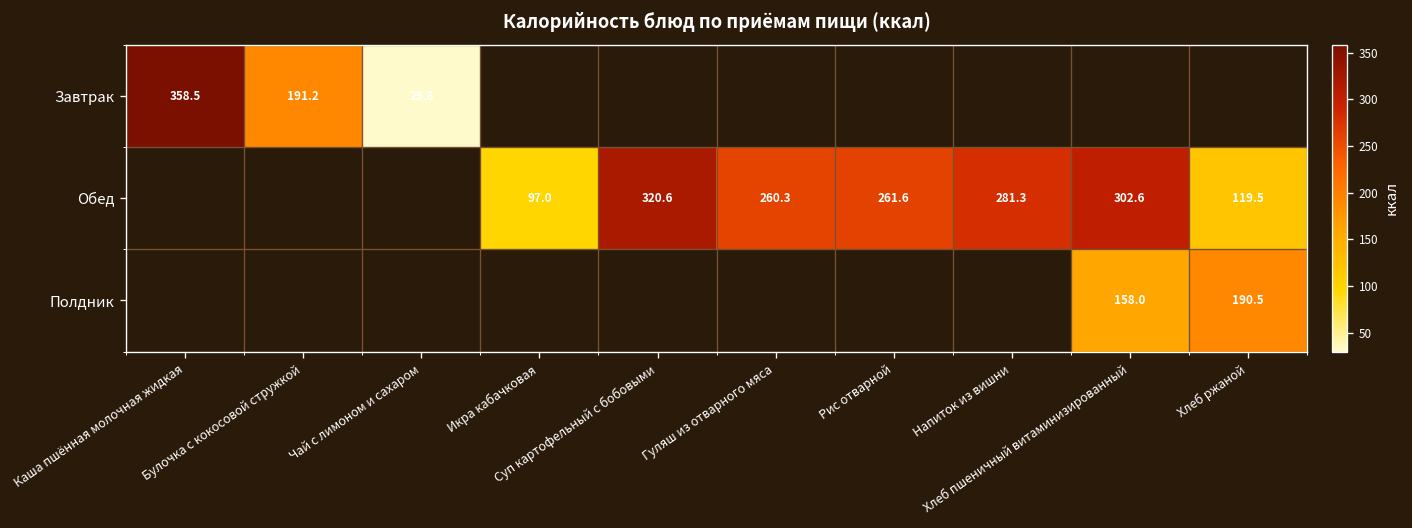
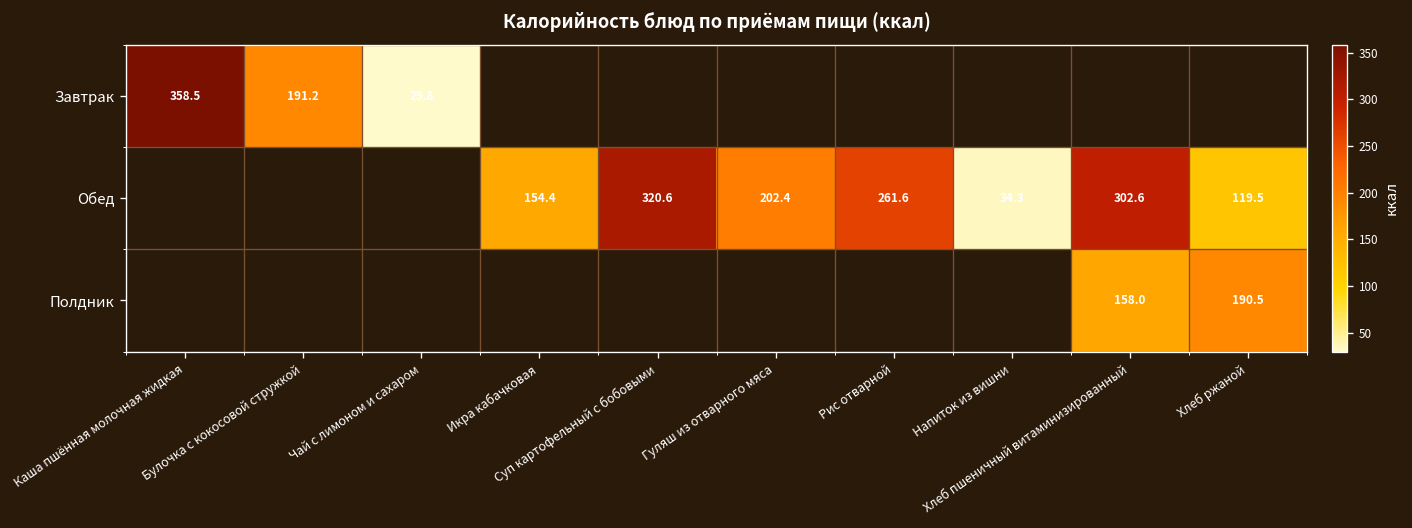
  {
    "Завтрак": {
      "Каша пшённая молочная жидкая": 358.5,
      "Булочка с кокосовой стружкой": 191.2,
      "Чай с лимоном и сахаром": 29.8
    },
    "Обед": {
-     "Икра кабачковая": 97.0,
+     "Икра кабачковая": 154.4,
      "Суп картофельный с бобовыми": 320.6,
-     "Гуляш из отварного мяса": 260.3,
+     "Гуляш из отварного мяса": 202.4,
      "Рис отварной": 261.6,
-     "Напиток из вишни": 281.3,
+     "Напиток из вишни": 34.3,
      "Хлеб пшеничный витаминизированный": 302.6,
      "Хлеб ржаной": 119.5
    },
    "Полдник": {
      "Хлеб пшеничный витаминизированный": 158.0,
      "Хлеб ржаной": 190.5
    }
  }
